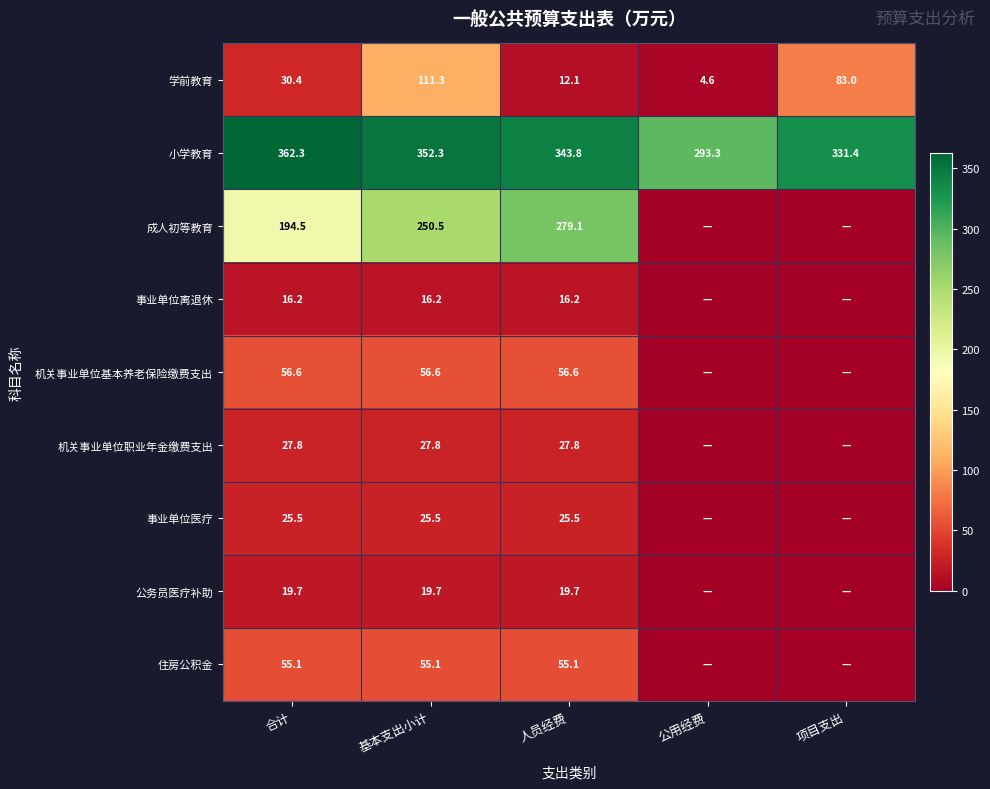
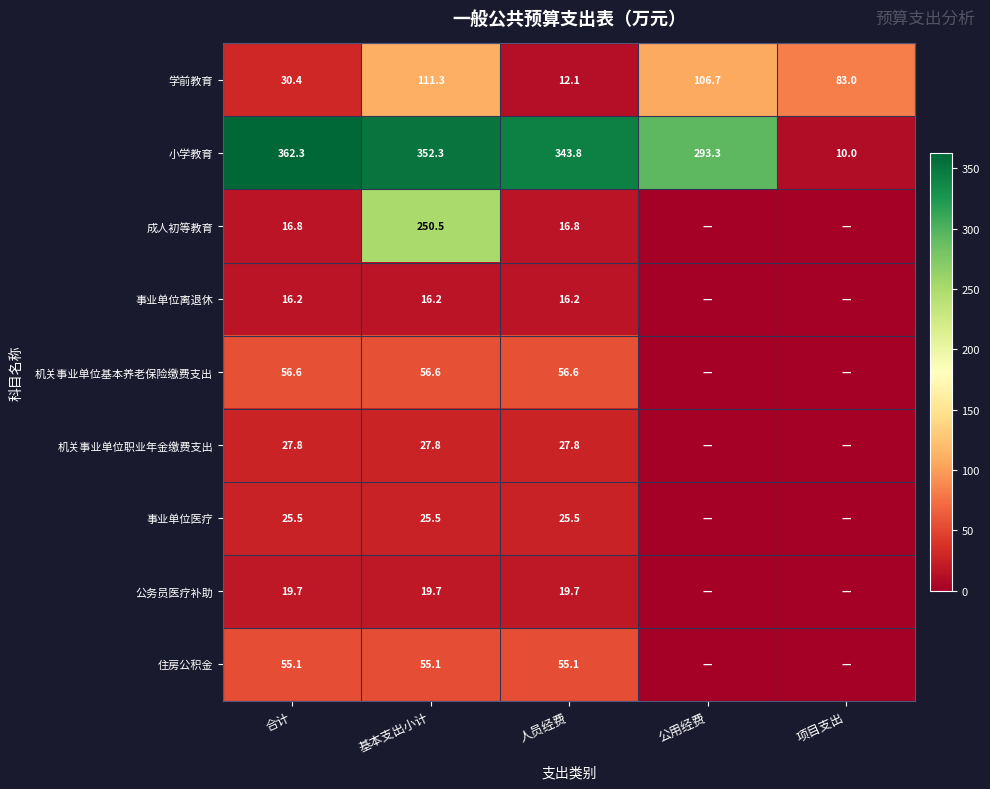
  {
    "学前教育": {
      "合计": 30.4,
      "基本支出小计": 111.3,
      "人员经费": 12.1,
-     "公用经费": 4.6,
+     "公用经费": 106.7,
      "项目支出": 83.0
    },
    "小学教育": {
      "合计": 362.3,
      "基本支出小计": 352.3,
      "人员经费": 343.8,
      "公用经费": 293.3,
-     "项目支出": 331.4
+     "项目支出": 10.0
    },
    "成人初等教育": {
-     "合计": 194.5,
+     "合计": 16.8,
      "基本支出小计": 250.5,
-     "人员经费": 279.1
+     "人员经费": 16.8
    },
    "事业单位离退休": {
      "合计": 16.2,
      "基本支出小计": 16.2,
      "人员经费": 16.2
    },
    "机关事业单位基本养老保险缴费支出": {
      "合计": 56.6,
      "基本支出小计": 56.6,
      "人员经费": 56.6
    },
    "机关事业单位职业年金缴费支出": {
      "合计": 27.8,
      "基本支出小计": 27.8,
      "人员经费": 27.8
    },
    "事业单位医疗": {
      "合计": 25.5,
      "基本支出小计": 25.5,
      "人员经费": 25.5
    },
    "公务员医疗补助": {
      "合计": 19.7,
      "基本支出小计": 19.7,
      "人员经费": 19.7
    },
    "住房公积金": {
      "合计": 55.1,
      "基本支出小计": 55.1,
      "人员经费": 55.1
    }
  }
